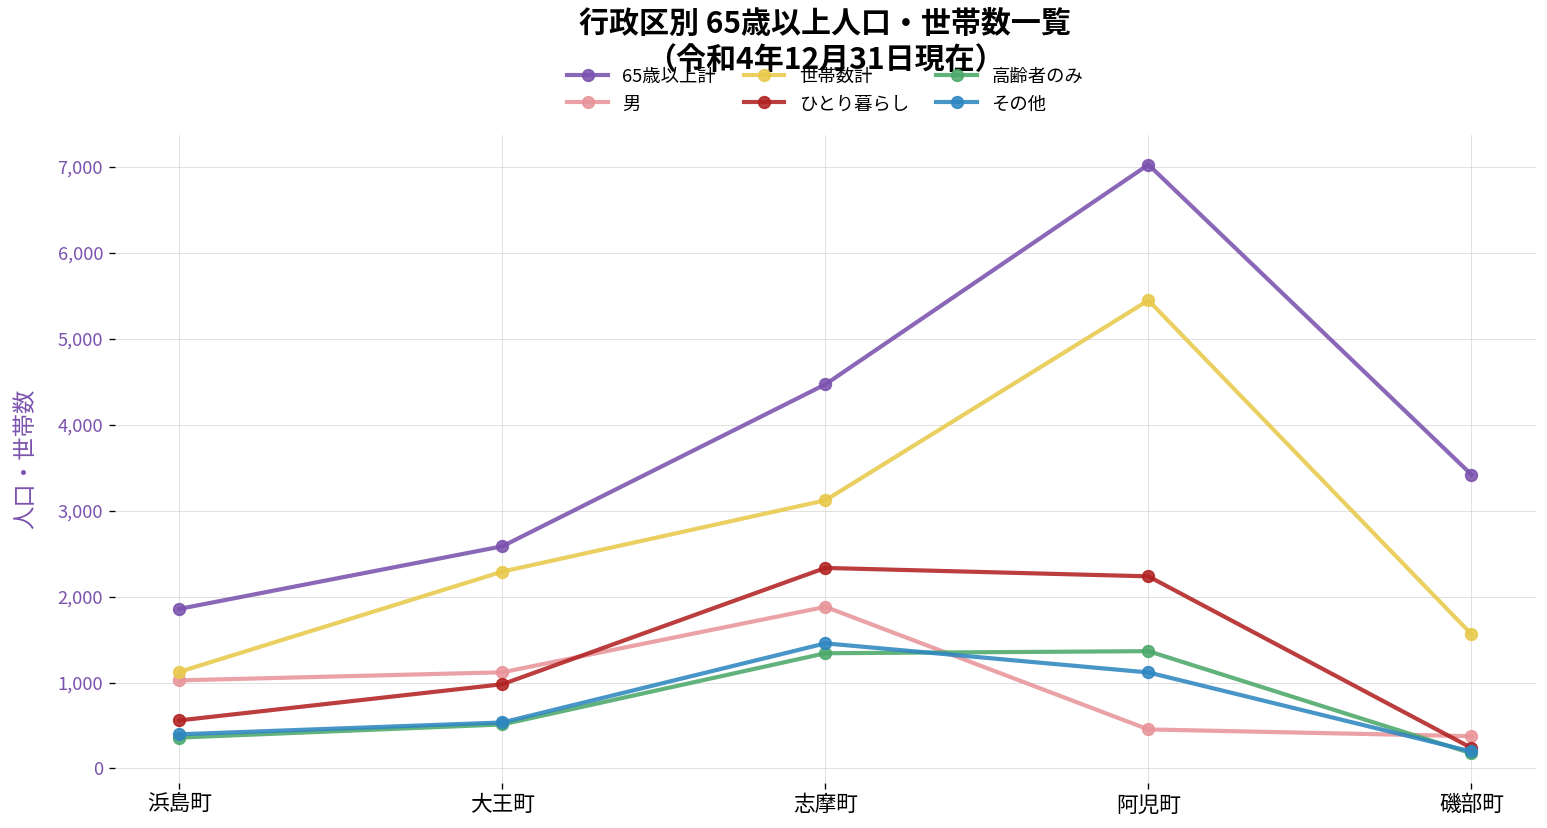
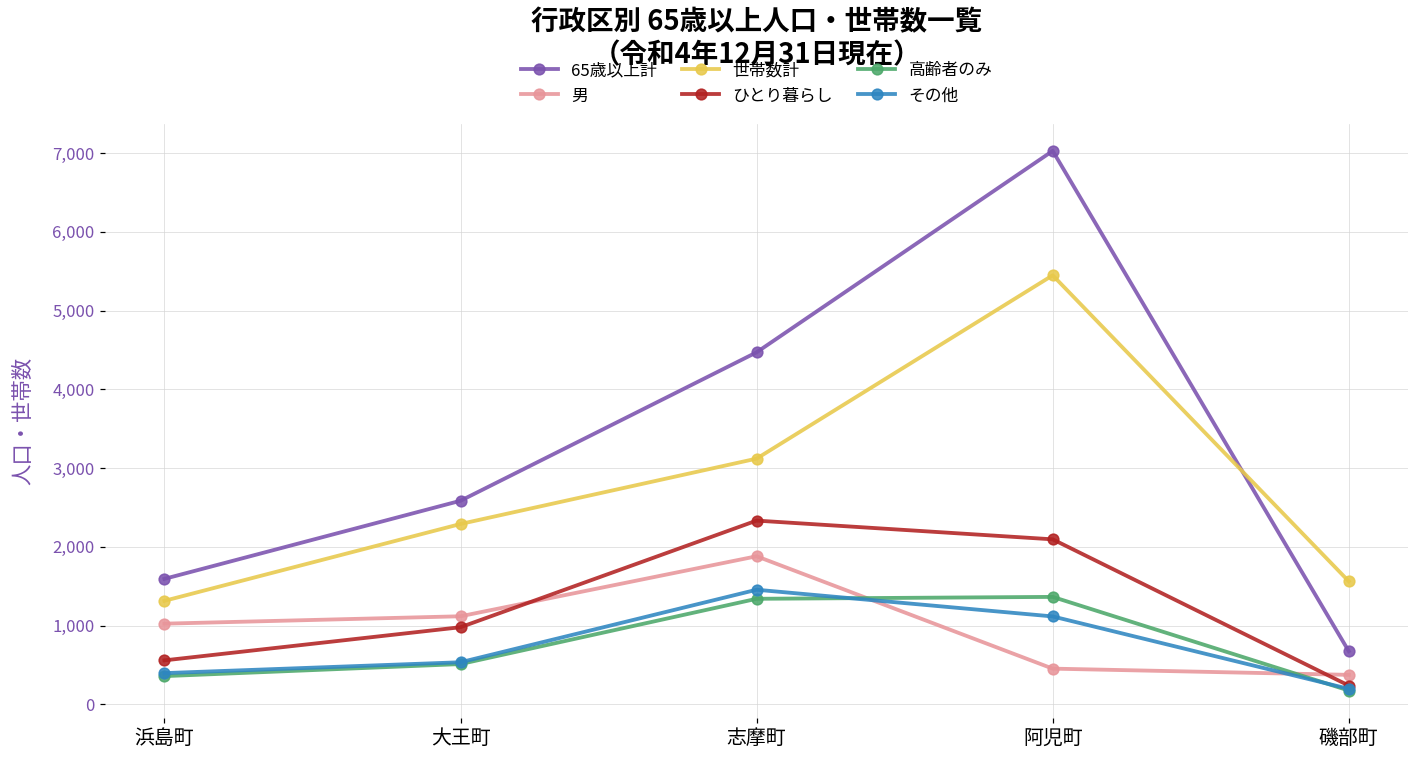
  {
    "65歳以上計": {
-     "浜島町": "1,900",
+     "浜島町": "1,600",
      "大王町": "2,600",
      "志摩町": "4,500",
      "阿児町": "7,000",
-     "磯部町": "3,400"
+     "磯部町": "700"
    },
    "男": {
      "浜島町": "1,000",
      "大王町": "1,100",
      "志摩町": "1,900",
      "阿児町": "500",
      "磯部町": "400"
    },
    "世帯数計": {
-     "浜島町": "1,100",
+     "浜島町": "1,300",
      "大王町": "2,300",
      "志摩町": "3,100",
      "阿児町": "5,400",
      "磯部町": "1,600"
    },
    "ひとり暮らし": {
      "浜島町": "600",
      "大王町": "1,000",
      "志摩町": "2,300",
-     "阿児町": "2,200",
+     "阿児町": "2,100",
      "磯部町": "200"
    },
    "高齢者のみ": {
      "浜島町": "400",
      "志摩町": "1,300",
      "阿児町": "1,400"
    },
    "その他": {
      "浜島町": "400",
      "志摩町": "1,500",
      "阿児町": "1,100"
    }
  }
